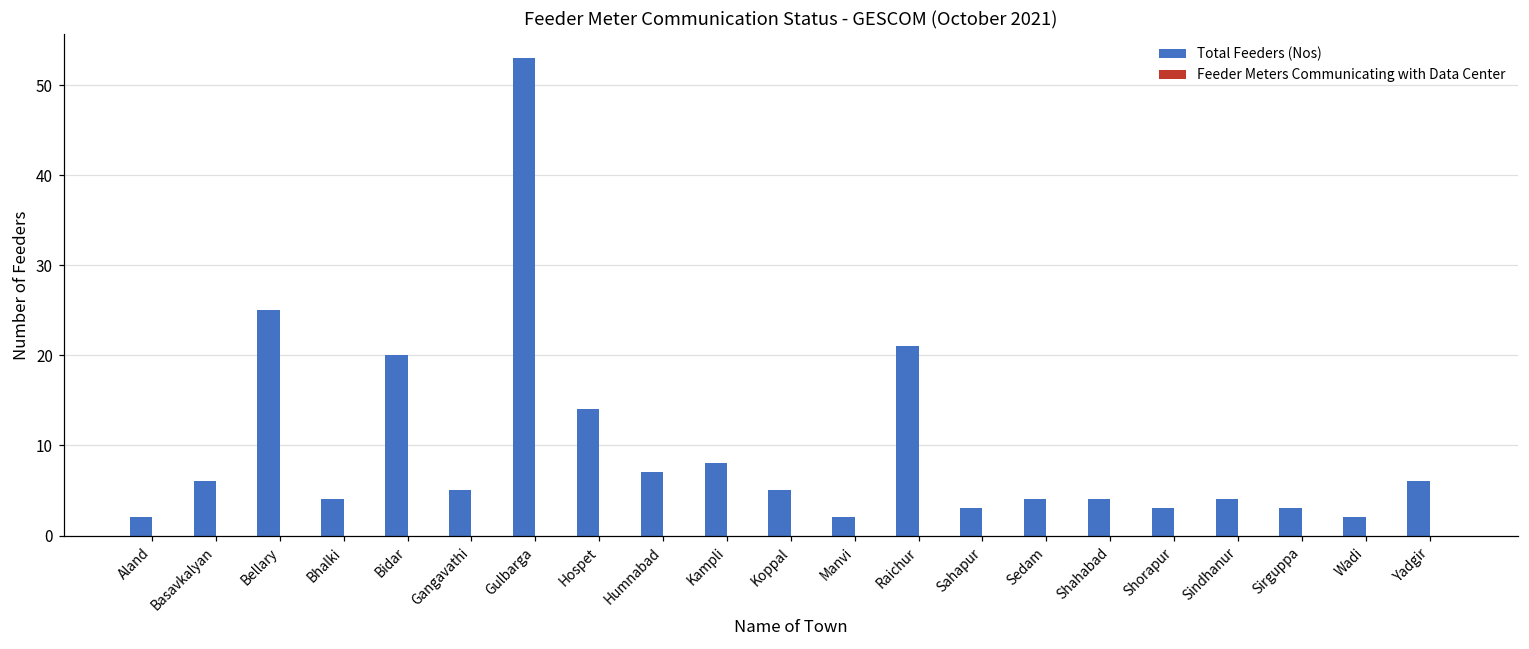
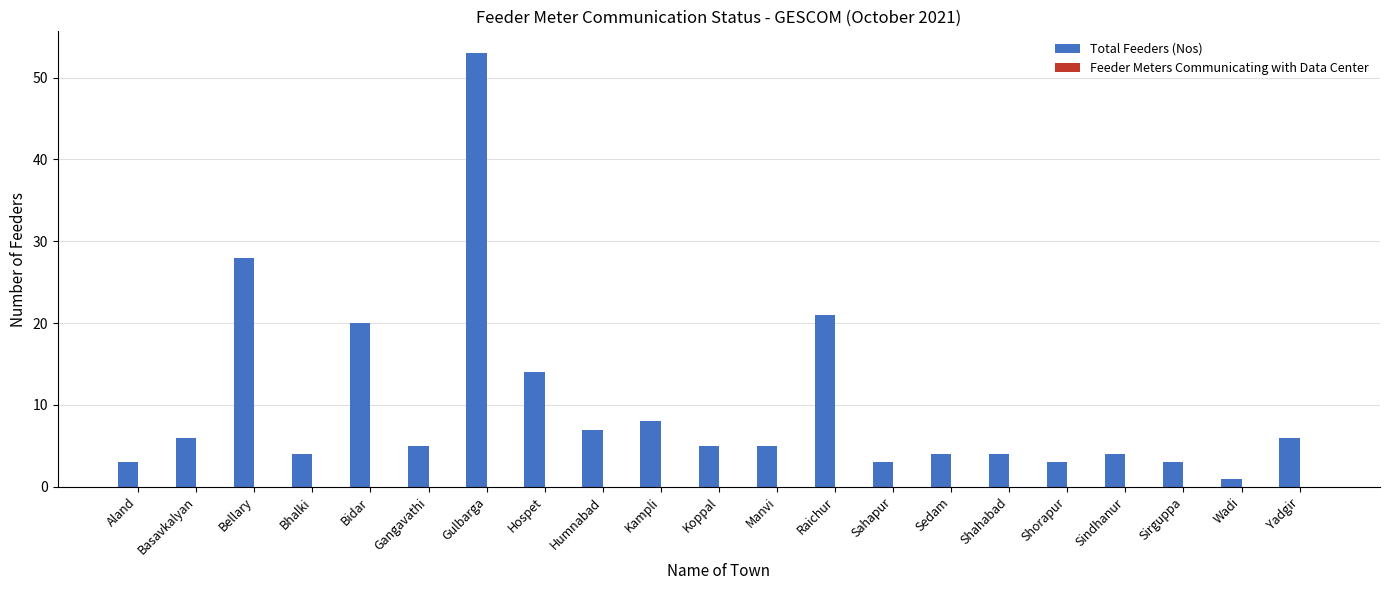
  {
    "Total Feeders (Nos)": {
-     "Aland": 2,
+     "Aland": 3,
      "Basavkalyan": 6,
-     "Bellary": 25,
+     "Bellary": 28,
      "Bhalki": 4,
      "Bidar": 20,
      "Gangavathi": 5,
      "Gulbarga": 53,
      "Hospet": 14,
      "Humnabad": 7,
      "Kampli": 8,
      "Koppal": 5,
-     "Manvi": 2,
+     "Manvi": 5,
      "Raichur": 21,
      "Sahapur": 3,
      "Sedam": 4,
      "Shahabad": 4,
      "Shorapur": 3,
      "Sindhanur": 4,
      "Sirguppa": 3,
-     "Wadi": 2,
+     "Wadi": 1,
      "Yadgir": 6
    },
    "Feeder Meters Communicating with Data Center": {
      "Aland": 0,
      "Basavkalyan": 0,
      "Bellary": 0,
      "Bhalki": 0,
      "Bidar": 0,
      "Gangavathi": 0,
      "Gulbarga": 0,
      "Hospet": 0,
      "Humnabad": 0,
      "Kampli": 0,
      "Koppal": 0,
      "Manvi": 0,
      "Raichur": 0,
      "Sahapur": 0,
      "Sedam": 0,
      "Shahabad": 0,
      "Shorapur": 0,
      "Sindhanur": 0,
      "Sirguppa": 0,
      "Wadi": 0,
      "Yadgir": 0
    }
  }
